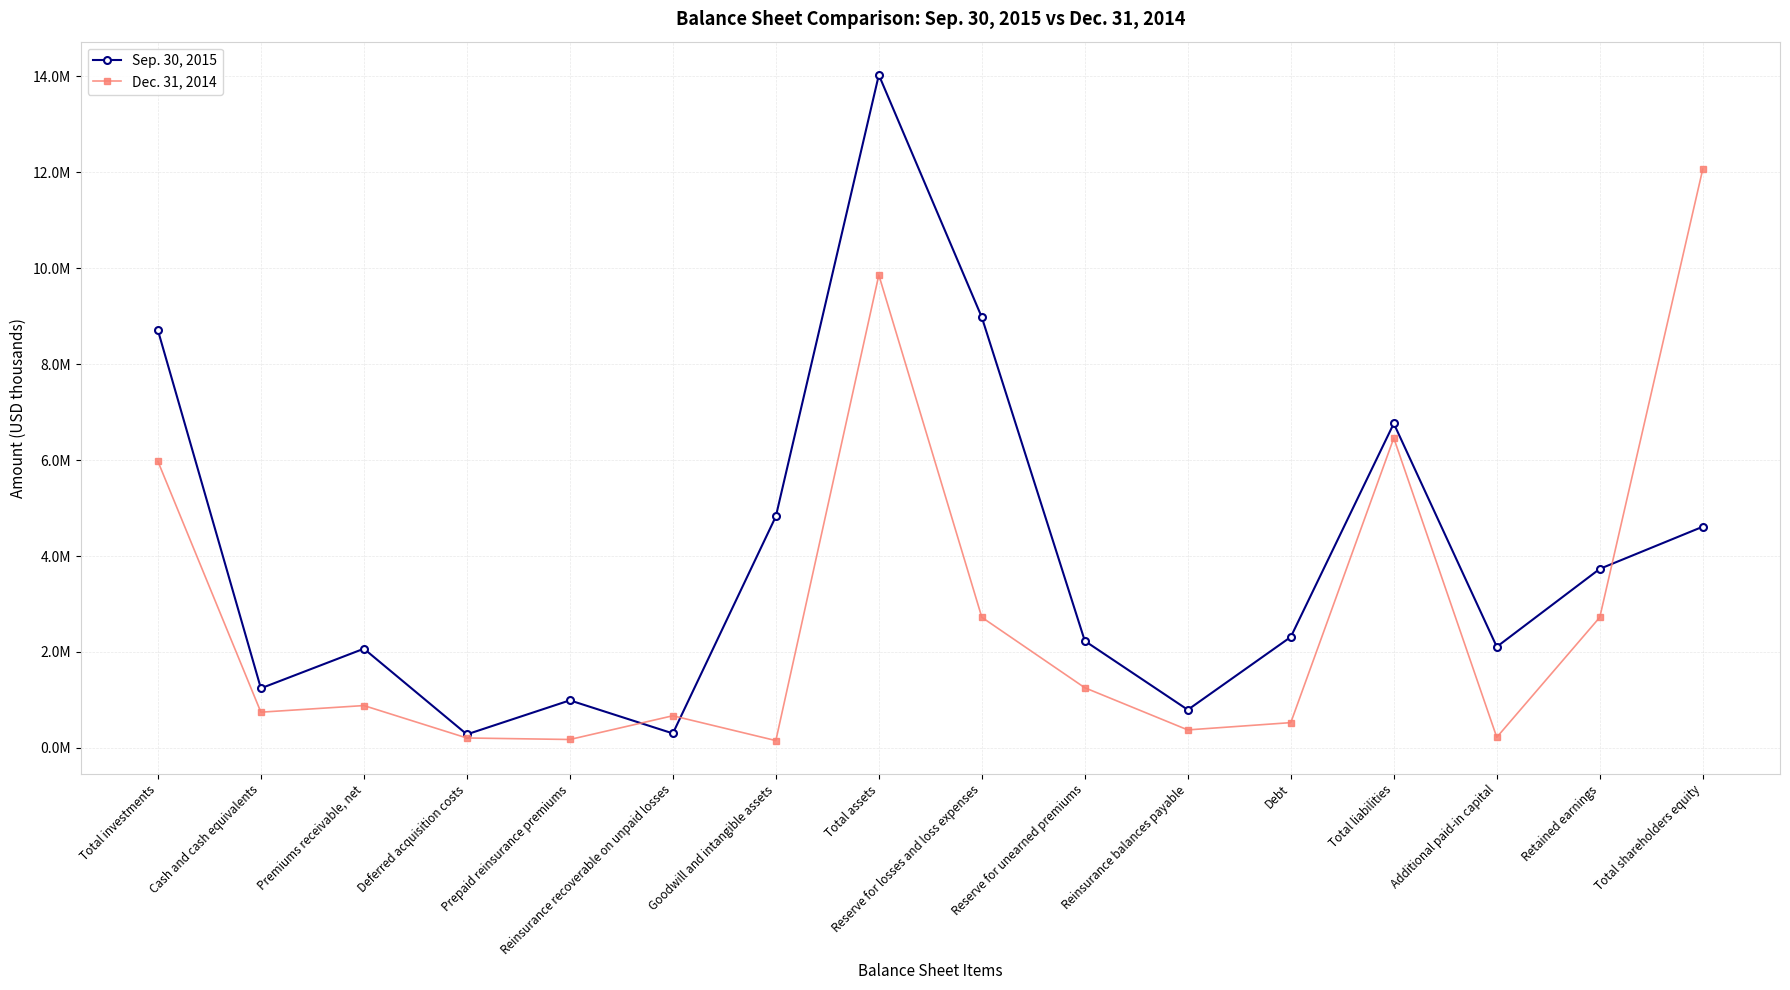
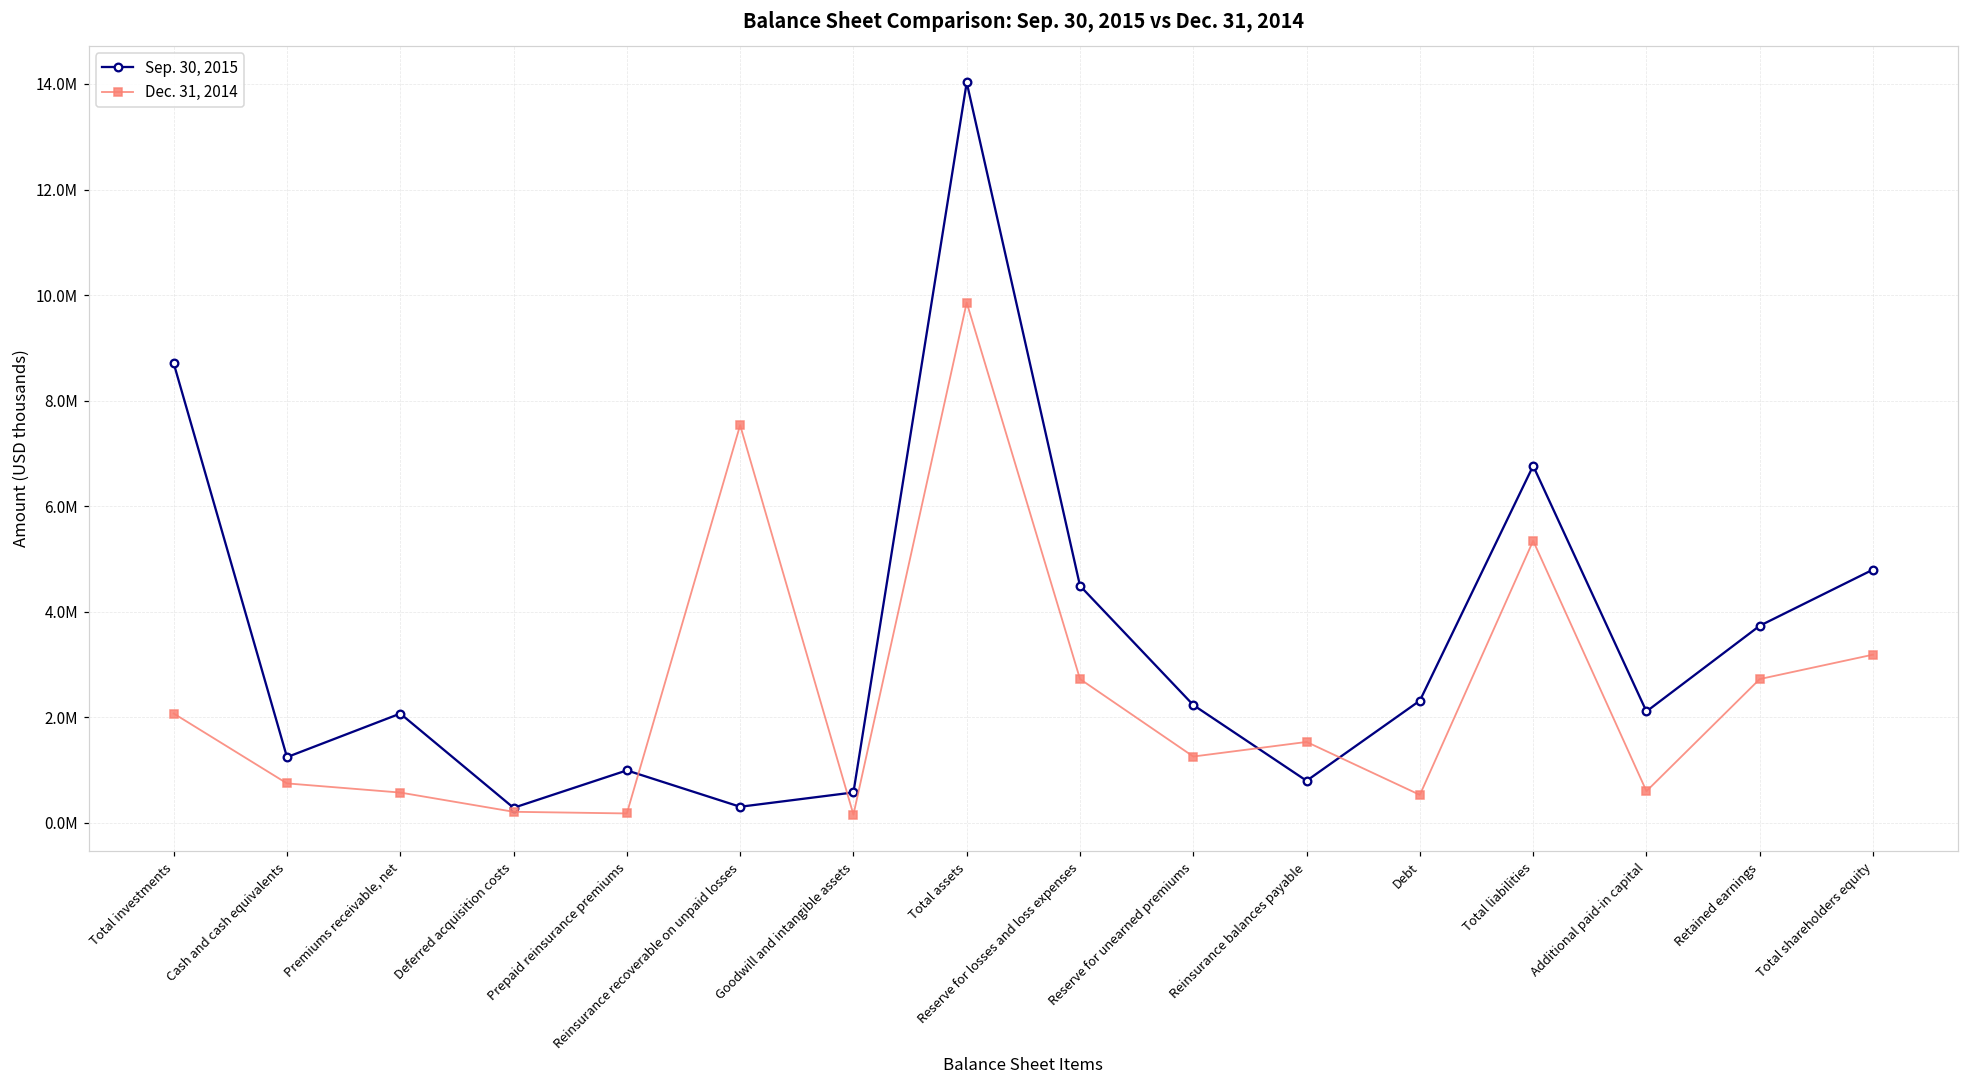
  {
    "Sep. 30, 2015": {
      "Total investments": 8700000,
      "Cash and cash equivalents": 1200000,
      "Premiums receivable, net": 2100000,
      "Deferred acquisition costs": 300000,
      "Prepaid reinsurance premiums": 1000000,
      "Reinsurance recoverable on unpaid losses": 300000,
-     "Goodwill and intangible assets": 4800000,
+     "Goodwill and intangible assets": 600000,
      "Total assets": 14000000,
-     "Reserve for losses and loss expenses": 9000000,
+     "Reserve for losses and loss expenses": 4500000,
      "Reserve for unearned premiums": 2200000,
      "Reinsurance balances payable": 800000,
      "Debt": 2300000,
      "Total liabilities": 6800000,
      "Additional paid-in capital": 2100000,
      "Retained earnings": 3700000,
-     "Total shareholders equity": 4600000
+     "Total shareholders equity": 4800000
    },
    "Dec. 31, 2014": {
-     "Total investments": 6000000,
+     "Total investments": 2100000,
      "Cash and cash equivalents": 700000,
-     "Premiums receivable, net": 900000,
+     "Premiums receivable, net": 600000,
      "Deferred acquisition costs": 200000,
      "Prepaid reinsurance premiums": 200000,
-     "Reinsurance recoverable on unpaid losses": 700000,
+     "Reinsurance recoverable on unpaid losses": 7500000,
      "Goodwill and intangible assets": 200000,
      "Total assets": 9900000,
      "Reserve for losses and loss expenses": 2700000,
      "Reserve for unearned premiums": 1300000,
-     "Reinsurance balances payable": 400000,
+     "Reinsurance balances payable": 1500000,
      "Debt": 500000,
-     "Total liabilities": 6500000,
-     "Additional paid-in capital": 200000,
+     "Total liabilities": 5300000,
+     "Additional paid-in capital": 600000,
      "Retained earnings": 2700000,
-     "Total shareholders equity": 12100000
+     "Total shareholders equity": 3200000
    }
  }
